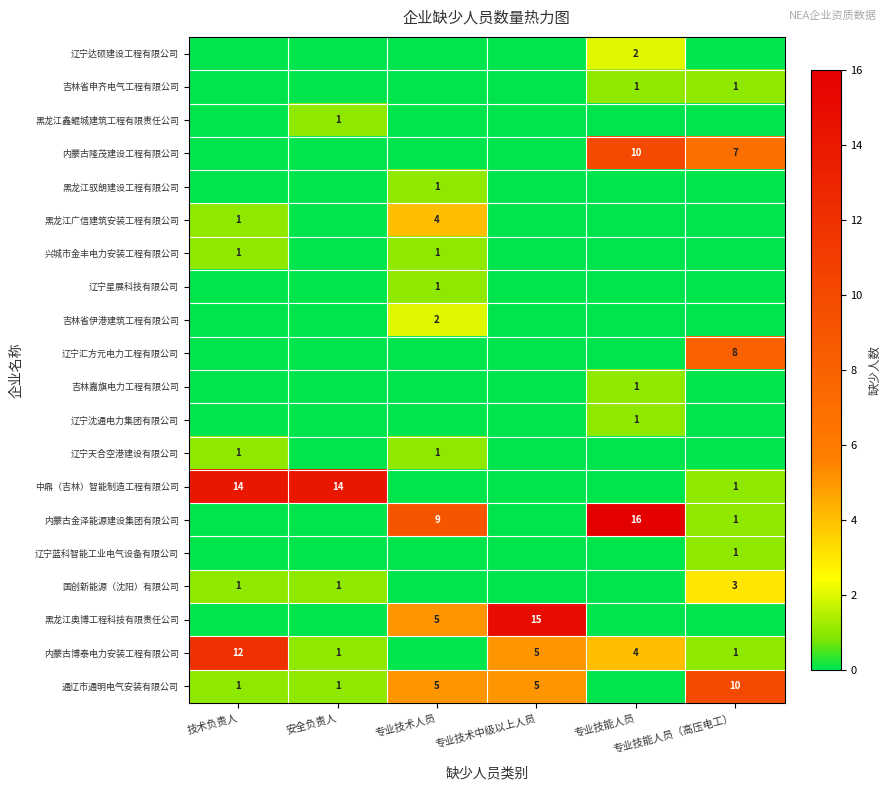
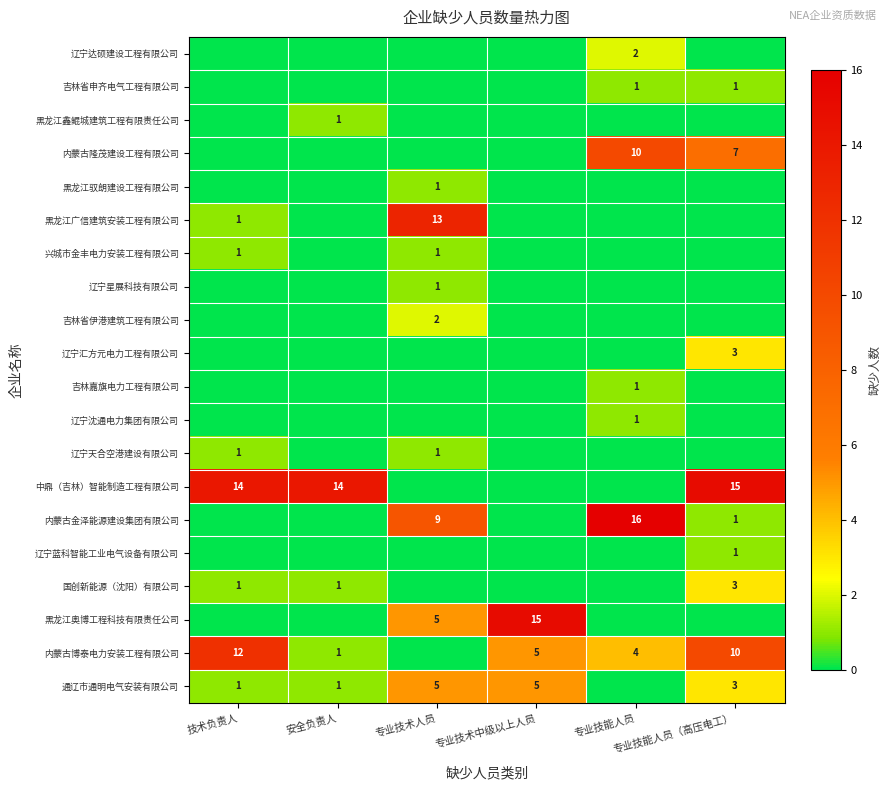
  {
    "辽宁达硕建设工程有限公司": {
      "专业技能人员": 2
    },
    "吉林省申齐电气工程有限公司": {
      "专业技能人员": 1,
      "专业技能人员（高压电工）": 1
    },
    "黑龙江鑫鲲城建筑工程有限责任公司": {
      "安全负责人": 1
    },
    "内蒙古隆茂建设工程有限公司": {
      "专业技能人员": 10,
      "专业技能人员（高压电工）": 7
    },
    "黑龙江驭朗建设工程有限公司": {
      "专业技术人员": 1
    },
    "黑龙江广信建筑安装工程有限公司": {
      "技术负责人": 1,
-     "专业技术人员": 4
+     "专业技术人员": 13
    },
    "兴城市金丰电力安装工程有限公司": {
      "技术负责人": 1,
      "专业技术人员": 1
    },
    "辽宁星展科技有限公司": {
      "专业技术人员": 1
    },
    "吉林省伊港建筑工程有限公司": {
      "专业技术人员": 2
    },
    "辽宁汇方元电力工程有限公司": {
-     "专业技能人员（高压电工）": 8
+     "专业技能人员（高压电工）": 3
    },
    "吉林嘉旗电力工程有限公司": {
      "专业技能人员": 1
    },
    "辽宁沈通电力集团有限公司": {
      "专业技能人员": 1
    },
    "辽宁天合空港建设有限公司": {
      "技术负责人": 1,
      "专业技术人员": 1
    },
    "中鼎（吉林）智能制造工程有限公司": {
      "技术负责人": 14,
      "安全负责人": 14,
-     "专业技能人员（高压电工）": 1
+     "专业技能人员（高压电工）": 15
    },
    "内蒙古金泽能源建设集团有限公司": {
      "专业技术人员": 9,
      "专业技能人员": 16,
      "专业技能人员（高压电工）": 1
    },
    "辽宁蓝科智能工业电气设备有限公司": {
      "专业技能人员（高压电工）": 1
    },
    "国创新能源（沈阳）有限公司": {
      "技术负责人": 1,
      "安全负责人": 1,
      "专业技能人员（高压电工）": 3
    },
    "黑龙江奥博工程科技有限责任公司": {
      "专业技术人员": 5,
      "专业技术中级以上人员": 15
    },
    "内蒙古博泰电力安装工程有限公司": {
      "技术负责人": 12,
      "安全负责人": 1,
      "专业技术中级以上人员": 5,
      "专业技能人员": 4,
-     "专业技能人员（高压电工）": 1
+     "专业技能人员（高压电工）": 10
    },
    "通辽市通明电气安装有限公司": {
      "技术负责人": 1,
      "安全负责人": 1,
      "专业技术人员": 5,
      "专业技术中级以上人员": 5,
-     "专业技能人员（高压电工）": 10
+     "专业技能人员（高压电工）": 3
    }
  }
